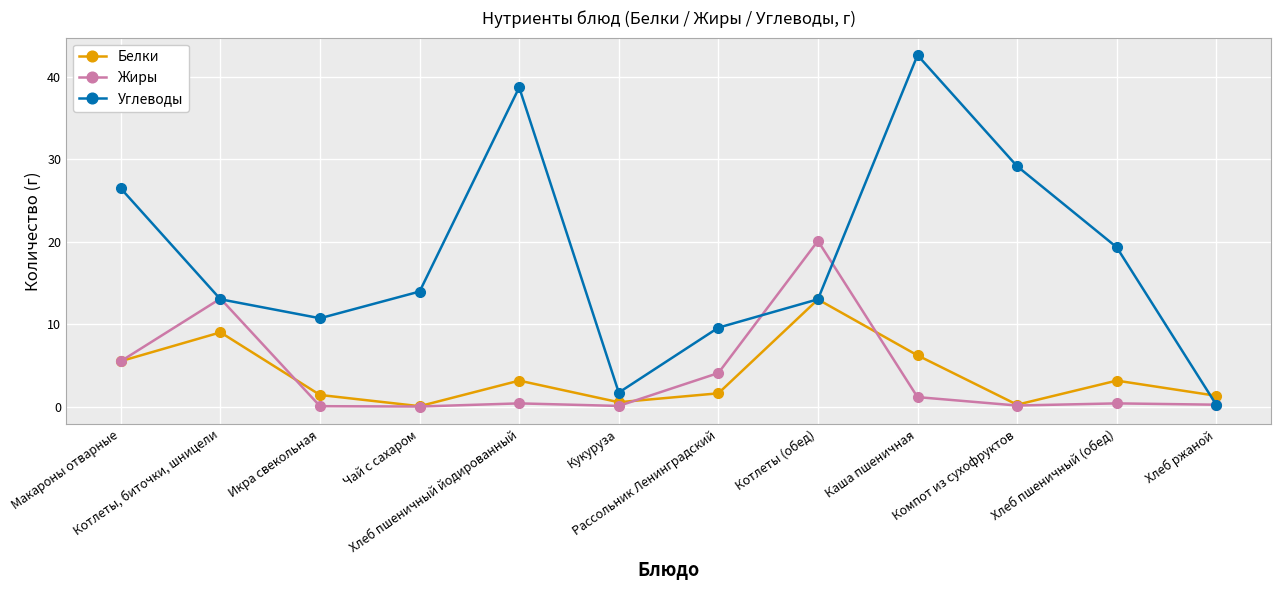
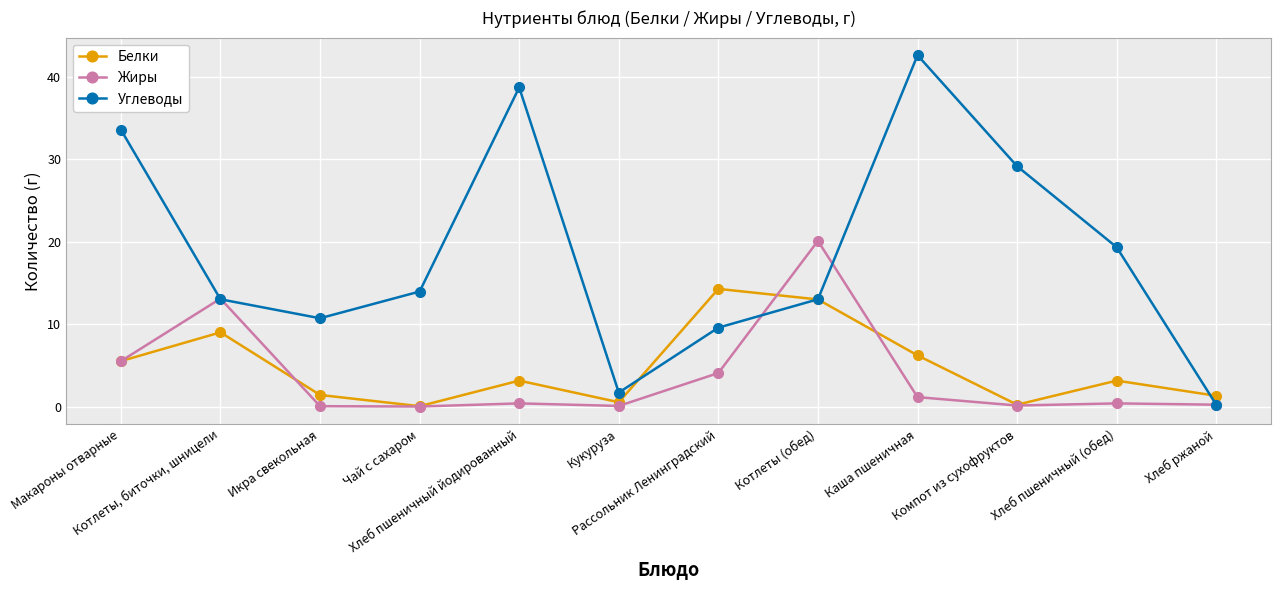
  {
    "Белки": {
      "Котлеты, биточки, шницели": 9,
      "Икра свекольная": 1,
      "Хлеб пшеничный йодированный": 3,
      "Кукуруза": 1,
-     "Рассольник Ленинградский": 2,
+     "Рассольник Ленинградский": 14,
      "Каша пшеничная": 6,
      "Хлеб пшеничный (обед)": 3,
      "Хлеб ржаной": 1
    },
    "Жиры": {
      "Икра свекольная": 0,
      "Хлеб пшеничный йодированный": 0,
      "Кукуруза": 0,
      "Рассольник Ленинградский": 4,
      "Котлеты (обед)": 20,
      "Каша пшеничная": 1,
      "Хлеб пшеничный (обед)": 0
    },
    "Углеводы": {
-     "Макароны отварные": 26,
+     "Макароны отварные": 34,
      "Икра свекольная": 11,
      "Чай с сахаром": 14,
      "Хлеб пшеничный йодированный": 39,
      "Кукуруза": 2,
      "Рассольник Ленинградский": 10,
      "Каша пшеничная": 43,
      "Компот из сухофруктов": 29,
      "Хлеб пшеничный (обед)": 19
    }
  }
